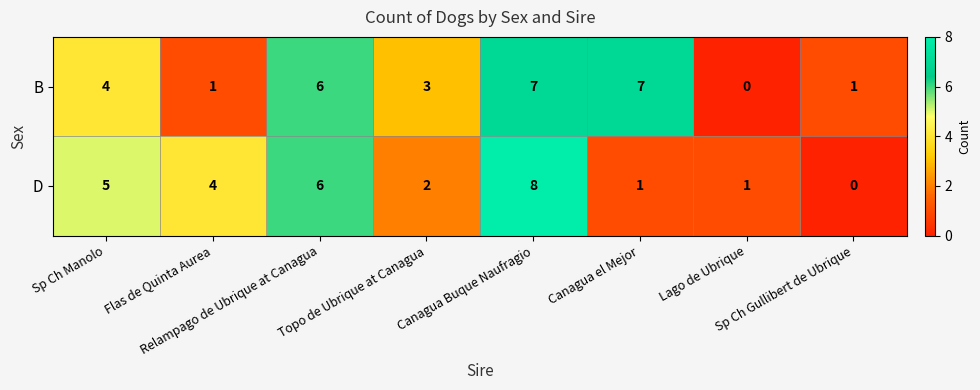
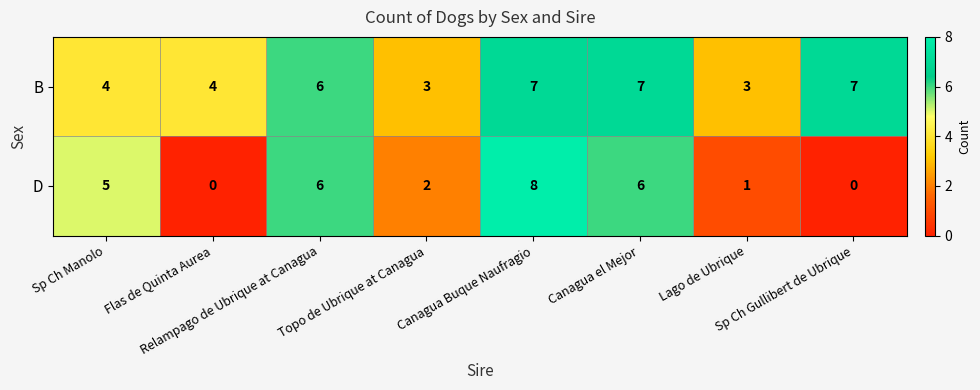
  {
    "B": {
      "Sp Ch Manolo": 4,
-     "Flas de Quinta Aurea": 1,
+     "Flas de Quinta Aurea": 4,
      "Relampago de Ubrique at Canagua": 6,
      "Topo de Ubrique at Canagua": 3,
      "Canagua Buque Naufragio": 7,
      "Canagua el Mejor": 7,
-     "Lago de Ubrique": 0,
-     "Sp Ch Gullibert de Ubrique": 1
+     "Lago de Ubrique": 3,
+     "Sp Ch Gullibert de Ubrique": 7
    },
    "D": {
      "Sp Ch Manolo": 5,
-     "Flas de Quinta Aurea": 4,
+     "Flas de Quinta Aurea": 0,
      "Relampago de Ubrique at Canagua": 6,
      "Topo de Ubrique at Canagua": 2,
      "Canagua Buque Naufragio": 8,
-     "Canagua el Mejor": 1,
+     "Canagua el Mejor": 6,
      "Lago de Ubrique": 1,
      "Sp Ch Gullibert de Ubrique": 0
    }
  }
